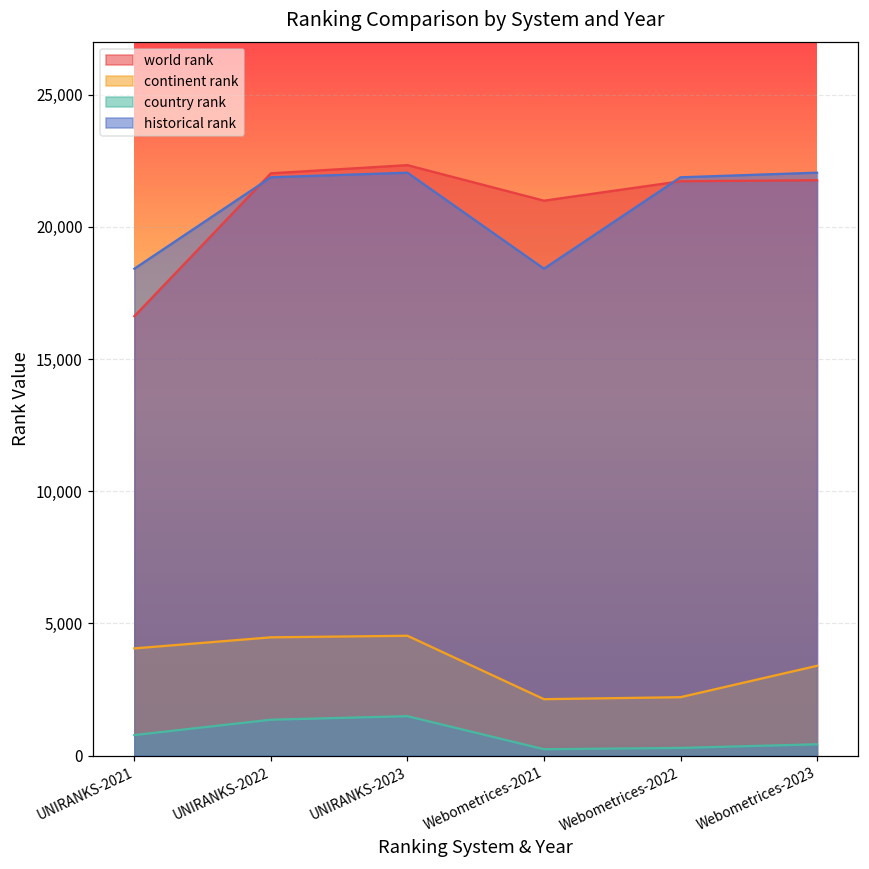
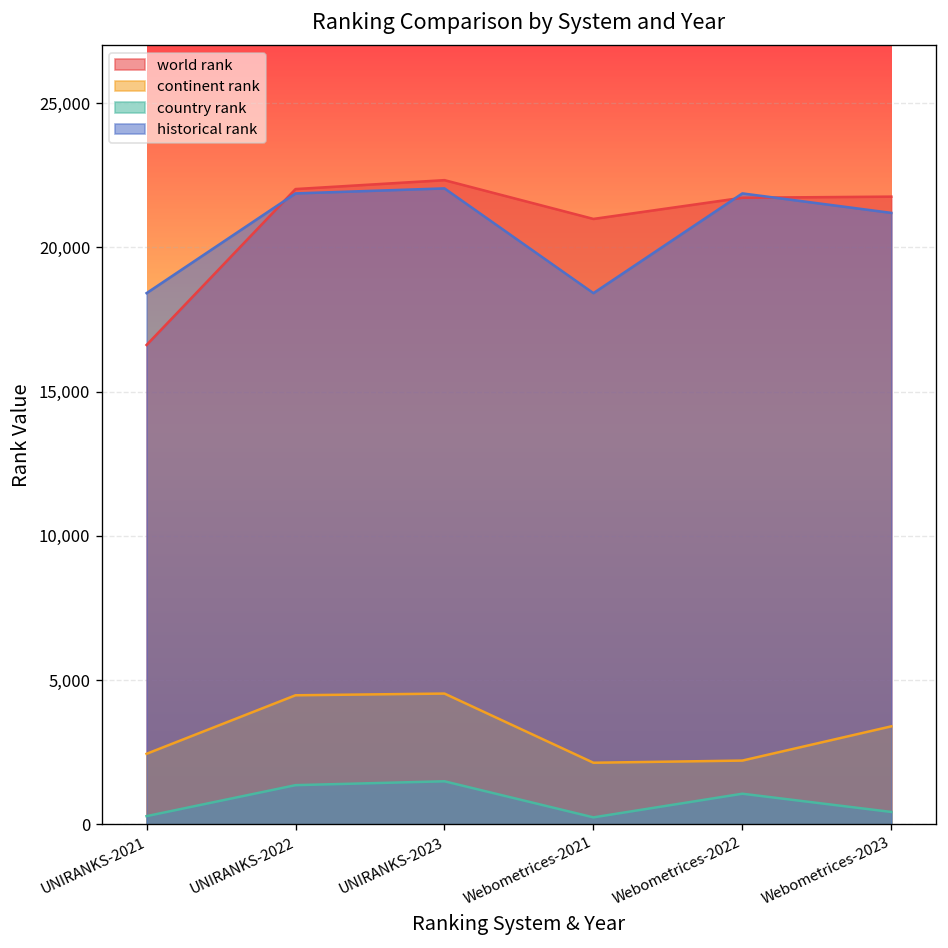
  {
    "world rank": {
      "UNIRANKS-2021": "16,600",
      "UNIRANKS-2022": "22,000",
      "UNIRANKS-2023": "22,300",
      "Webometrices-2021": "21,000",
      "Webometrices-2022": "21,700",
      "Webometrices-2023": "21,800"
    },
    "continent rank": {
-     "UNIRANKS-2021": "4,100",
+     "UNIRANKS-2021": "2,400",
      "UNIRANKS-2022": "4,500",
      "UNIRANKS-2023": "4,500",
      "Webometrices-2021": "2,100",
      "Webometrices-2022": "2,200",
      "Webometrices-2023": "3,400"
    },
    "country rank": {
-     "UNIRANKS-2021": "800",
+     "UNIRANKS-2021": "300",
      "UNIRANKS-2022": "1,400",
      "UNIRANKS-2023": "1,500",
      "Webometrices-2021": "200",
-     "Webometrices-2022": "300",
+     "Webometrices-2022": "1,100",
      "Webometrices-2023": "400"
    },
    "historical rank": {
      "UNIRANKS-2021": "18,400",
      "UNIRANKS-2022": "21,900",
      "UNIRANKS-2023": "22,000",
      "Webometrices-2021": "18,400",
      "Webometrices-2022": "21,900",
-     "Webometrices-2023": "22,000"
+     "Webometrices-2023": "21,200"
    }
  }
